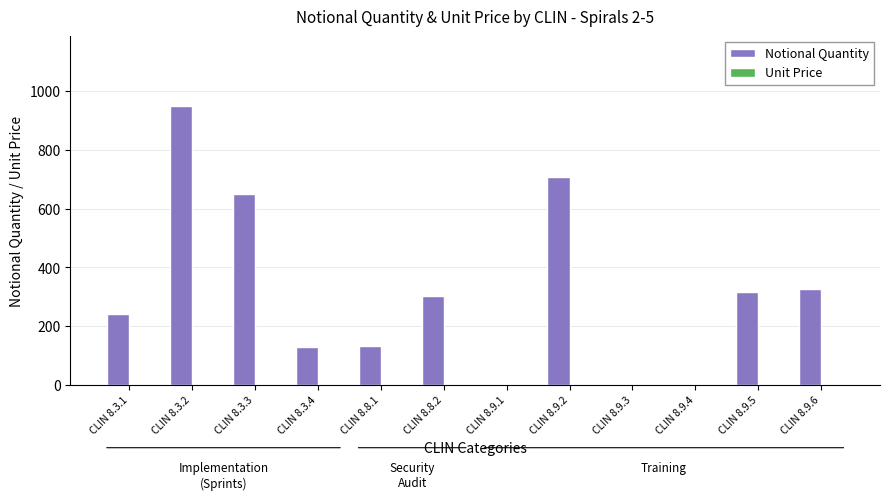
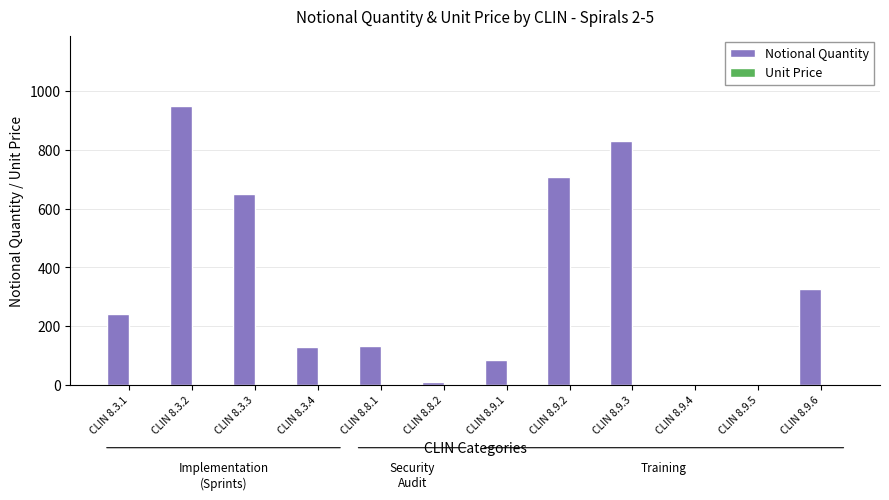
  {
    "Notional Quantity": {
      "CLIN 8.3.1": 240,
      "CLIN 8.3.2": 950,
      "CLIN 8.3.3": 650,
      "CLIN 8.3.4": 130,
      "CLIN 8.8.1": 130,
-     "CLIN 8.8.2": 300,
-     "CLIN 8.9.1": 0,
+     "CLIN 8.8.2": 10,
+     "CLIN 8.9.1": 90,
      "CLIN 8.9.2": 710,
-     "CLIN 8.9.3": 0,
-     "CLIN 8.9.5": 320,
+     "CLIN 8.9.3": 830,
+     "CLIN 8.9.5": 0,
      "CLIN 8.9.6": 330
    },
    "Unit Price": {
      "CLIN 8.3.1": 0,
      "CLIN 8.3.2": 0,
      "CLIN 8.3.3": 0,
      "CLIN 8.3.4": 0,
      "CLIN 8.8.1": 0,
      "CLIN 8.8.2": 0,
      "CLIN 8.9.1": 0,
      "CLIN 8.9.2": 0,
      "CLIN 8.9.3": 0,
      "CLIN 8.9.4": 0,
      "CLIN 8.9.5": 0,
      "CLIN 8.9.6": 0
    }
  }
